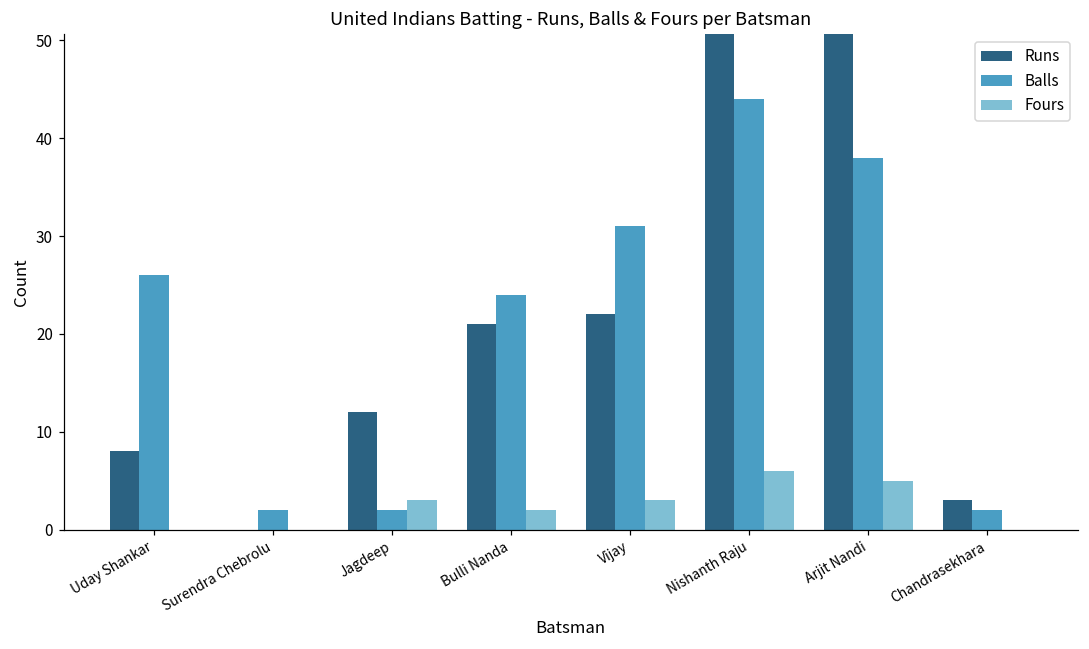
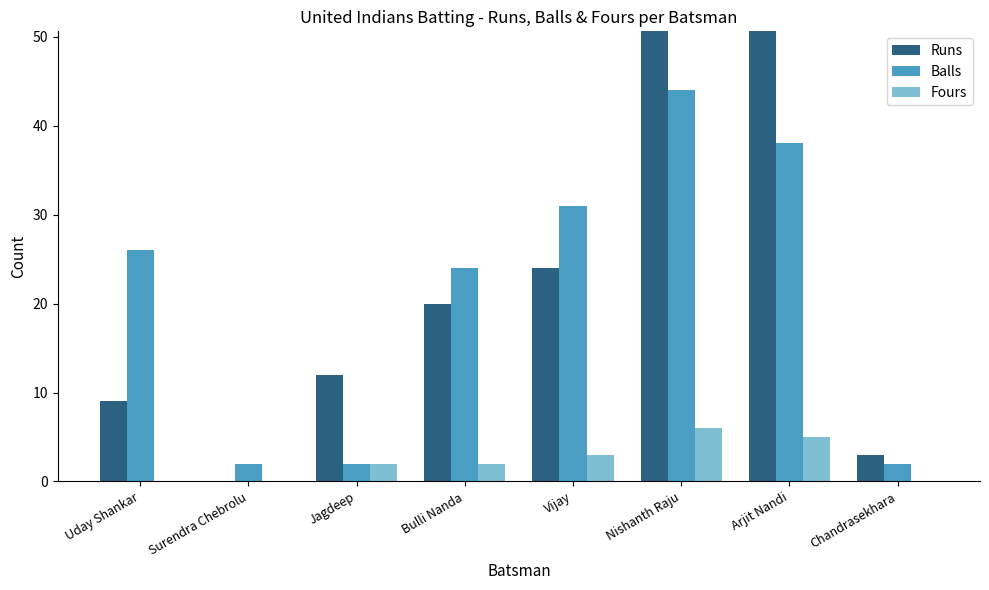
  {
    "Runs": {
-     "Uday Shankar": 8,
+     "Uday Shankar": 9,
      "Surendra Chebrolu": 0,
      "Jagdeep": 12,
-     "Bulli Nanda": 21,
-     "Vijay": 22,
+     "Bulli Nanda": 20,
+     "Vijay": 24,
      "Chandrasekhara": 3
    },
    "Balls": {
      "Uday Shankar": 26,
      "Surendra Chebrolu": 2,
      "Jagdeep": 2,
      "Bulli Nanda": 24,
      "Vijay": 31,
      "Nishanth Raju": 44,
      "Arjit Nandi": 38,
      "Chandrasekhara": 2
    },
    "Fours": {
      "Uday Shankar": 0,
      "Surendra Chebrolu": 0,
-     "Jagdeep": 3,
+     "Jagdeep": 2,
      "Bulli Nanda": 2,
      "Vijay": 3,
      "Nishanth Raju": 6,
      "Arjit Nandi": 5,
      "Chandrasekhara": 0
    }
  }
